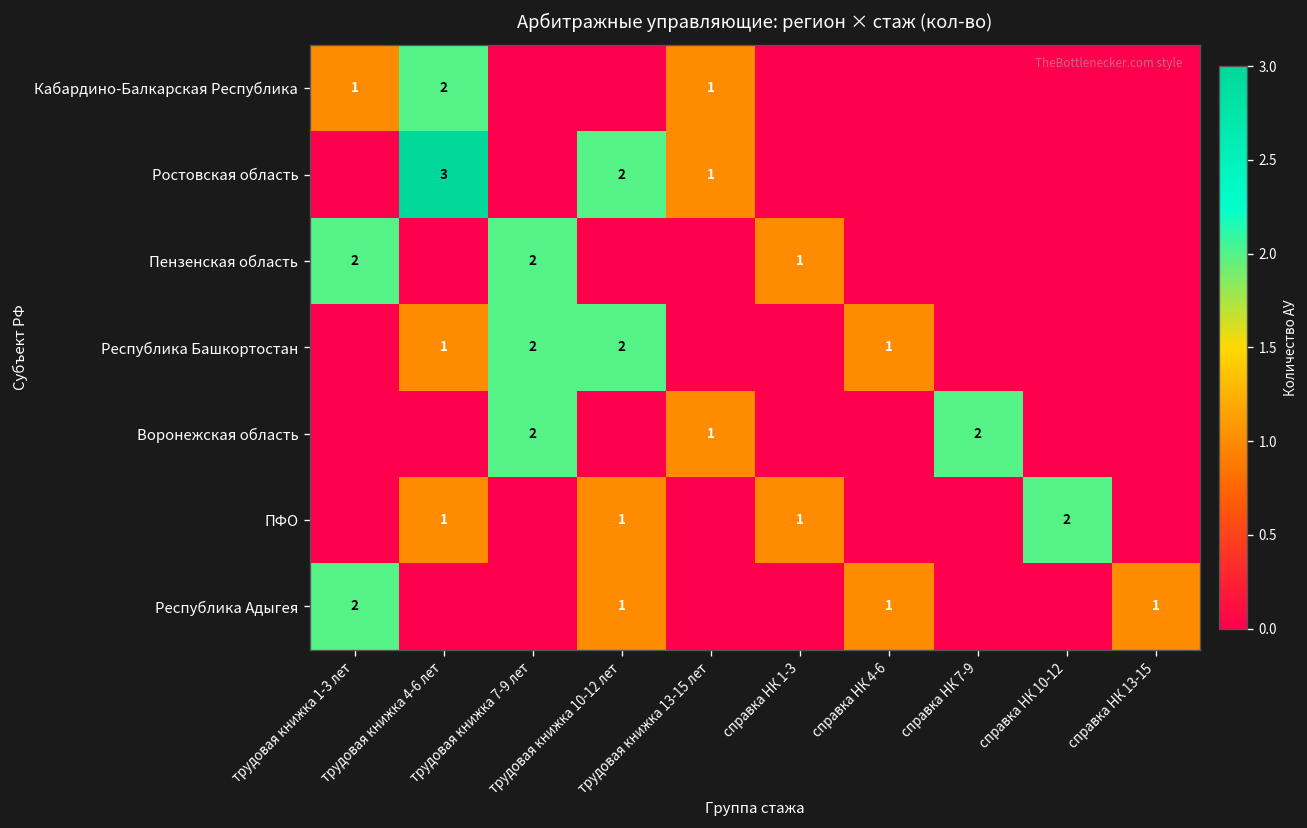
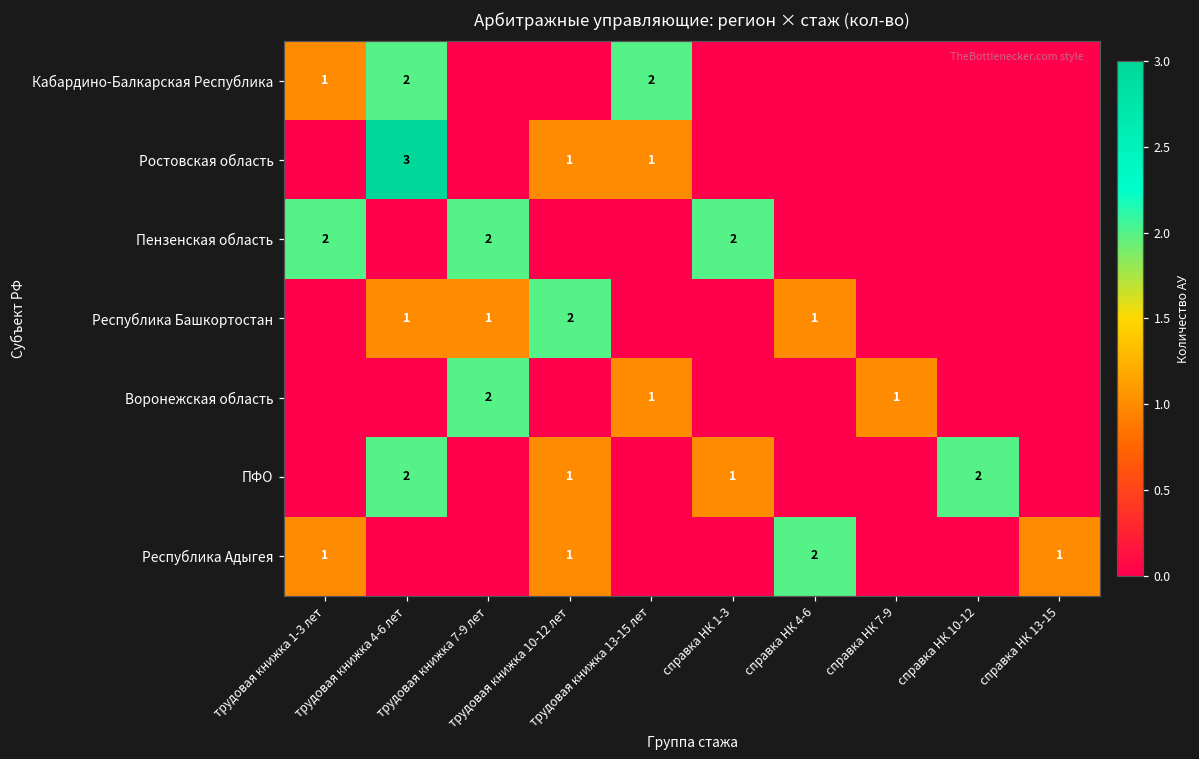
  {
    "Кабардино-Балкарская Республика": {
      "трудовая книжка 1-3 лет": 1,
      "трудовая книжка 4-6 лет": 2,
-     "трудовая книжка 13-15 лет": 1
+     "трудовая книжка 13-15 лет": 2
    },
    "Ростовская область": {
      "трудовая книжка 4-6 лет": 3,
-     "трудовая книжка 10-12 лет": 2,
+     "трудовая книжка 10-12 лет": 1,
      "трудовая книжка 13-15 лет": 1
    },
    "Пензенская область": {
      "трудовая книжка 1-3 лет": 2,
      "трудовая книжка 7-9 лет": 2,
-     "справка НК 1-3": 1
+     "справка НК 1-3": 2
    },
    "Республика Башкортостан": {
      "трудовая книжка 4-6 лет": 1,
-     "трудовая книжка 7-9 лет": 2,
+     "трудовая книжка 7-9 лет": 1,
      "трудовая книжка 10-12 лет": 2,
      "справка НК 4-6": 1
    },
    "Воронежская область": {
      "трудовая книжка 7-9 лет": 2,
      "трудовая книжка 13-15 лет": 1,
-     "справка НК 7-9": 2
+     "справка НК 7-9": 1
    },
    "ПФО": {
-     "трудовая книжка 4-6 лет": 1,
+     "трудовая книжка 4-6 лет": 2,
      "трудовая книжка 10-12 лет": 1,
      "справка НК 1-3": 1,
      "справка НК 10-12": 2
    },
    "Республика Адыгея": {
-     "трудовая книжка 1-3 лет": 2,
+     "трудовая книжка 1-3 лет": 1,
      "трудовая книжка 10-12 лет": 1,
-     "справка НК 4-6": 1,
+     "справка НК 4-6": 2,
      "справка НК 13-15": 1
    }
  }
